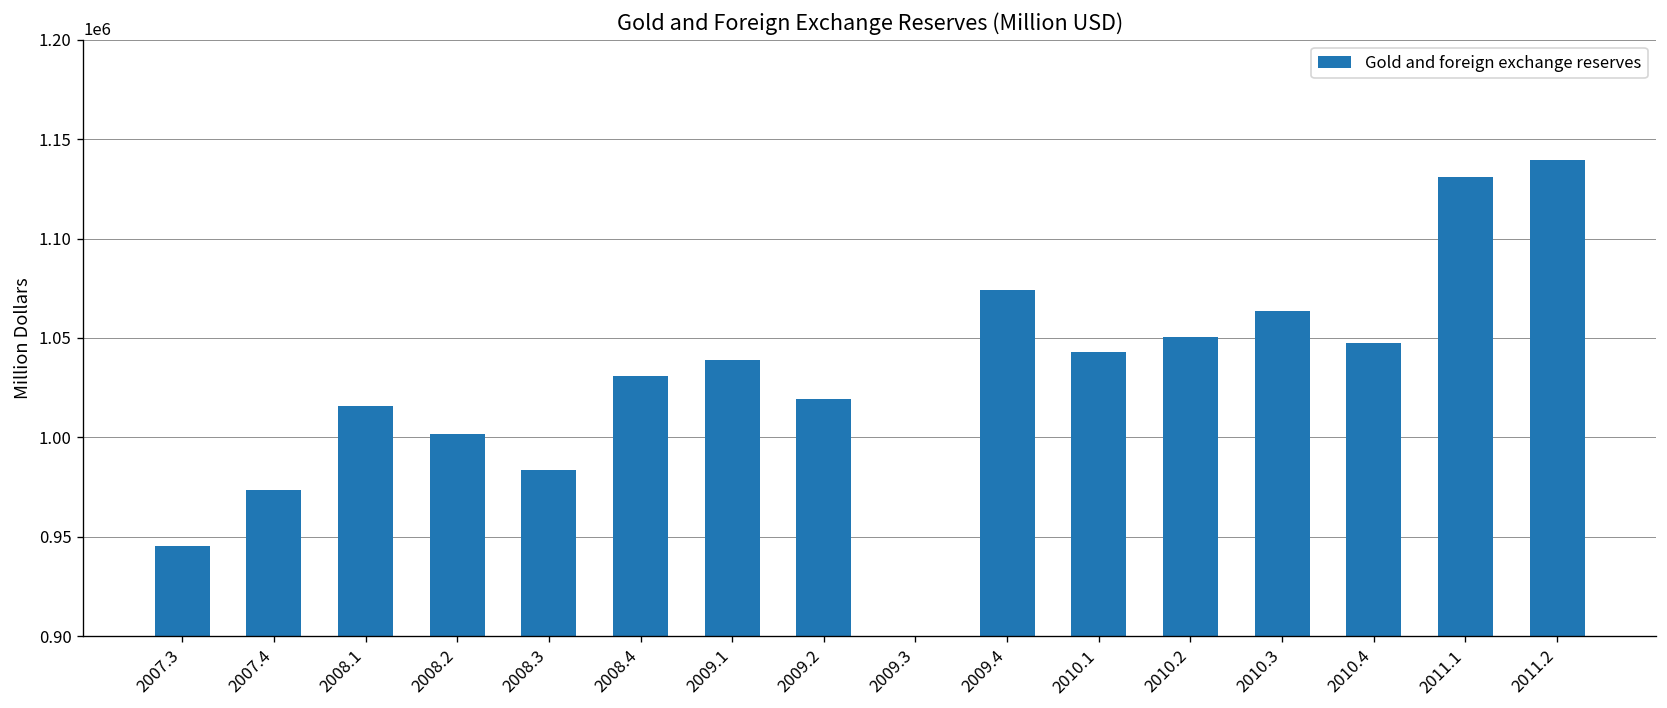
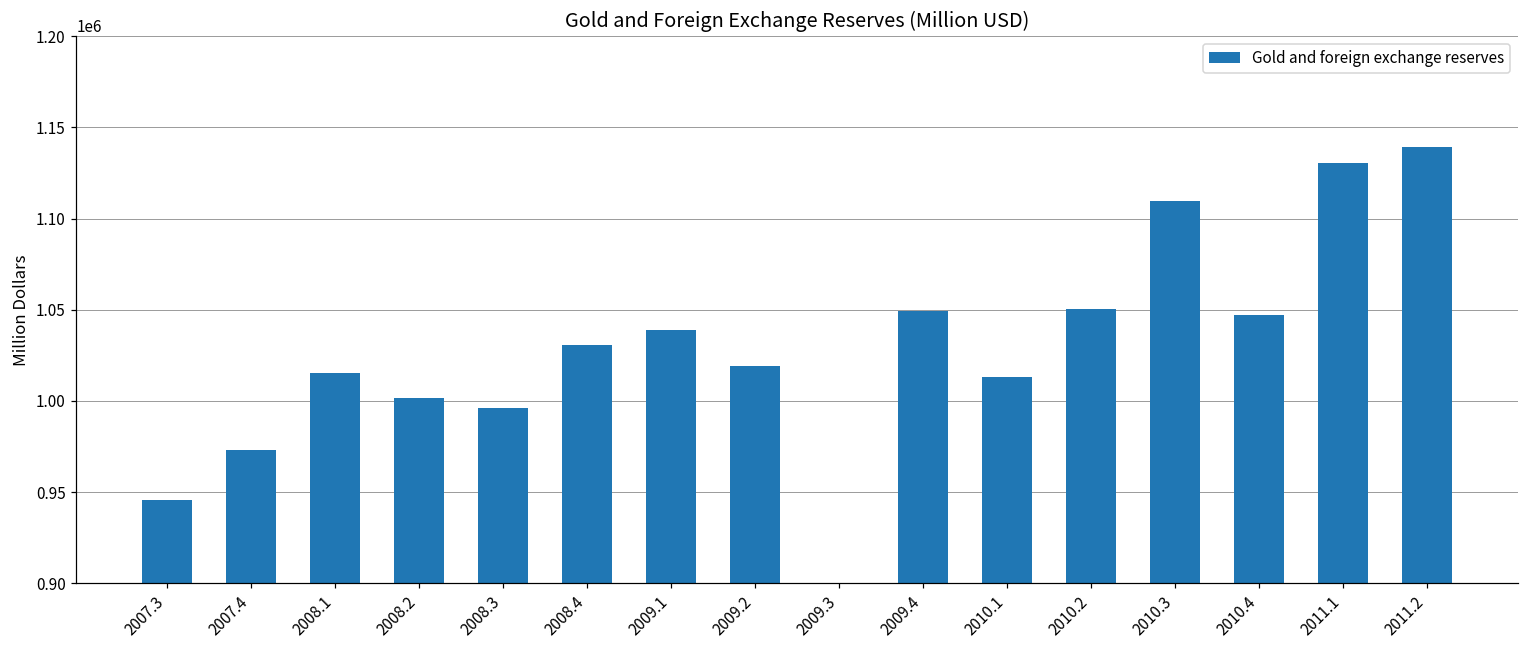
  {
    "2007.3": 946000,
    "2007.4": 973000,
    "2008.1": 1016000,
    "2008.2": 1002000,
-   "2008.3": 984000,
+   "2008.3": 996000,
    "2008.4": 1031000,
    "2009.1": 1039000,
    "2009.2": 1019000,
-   "2009.4": 1074000,
-   "2010.1": 1043000,
+   "2009.4": 1049000,
+   "2010.1": 1013000,
    "2010.2": 1050000,
-   "2010.3": 1063000,
+   "2010.3": 1110000,
    "2010.4": 1047000,
    "2011.1": 1131000,
    "2011.2": 1140000
  }
